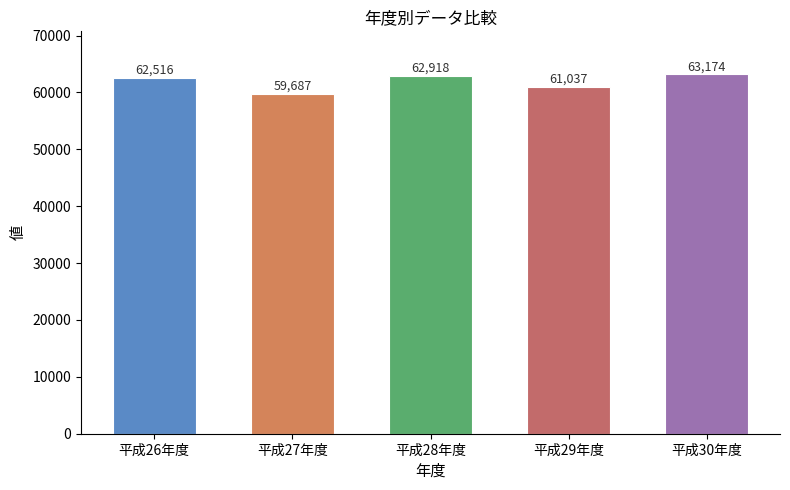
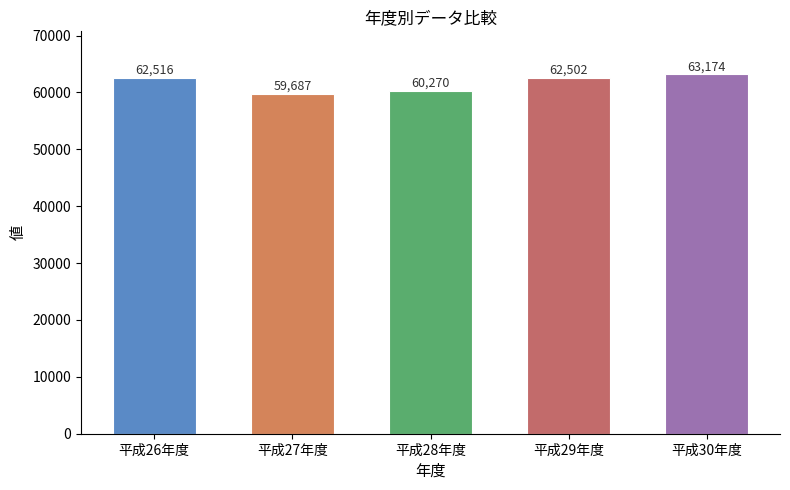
  {
    "平成26年度": "62,516",
    "平成27年度": "59,687",
-   "平成28年度": "62,918",
-   "平成29年度": "61,037",
+   "平成28年度": "60,270",
+   "平成29年度": "62,502",
    "平成30年度": "63,174"
  }
